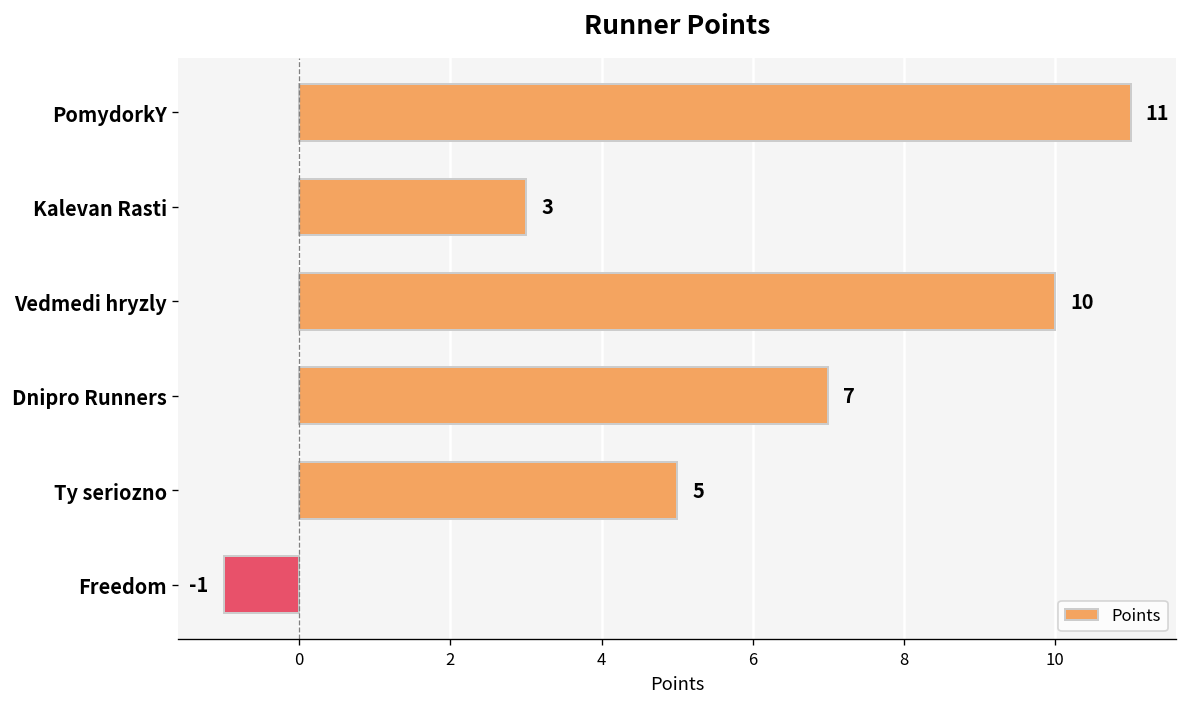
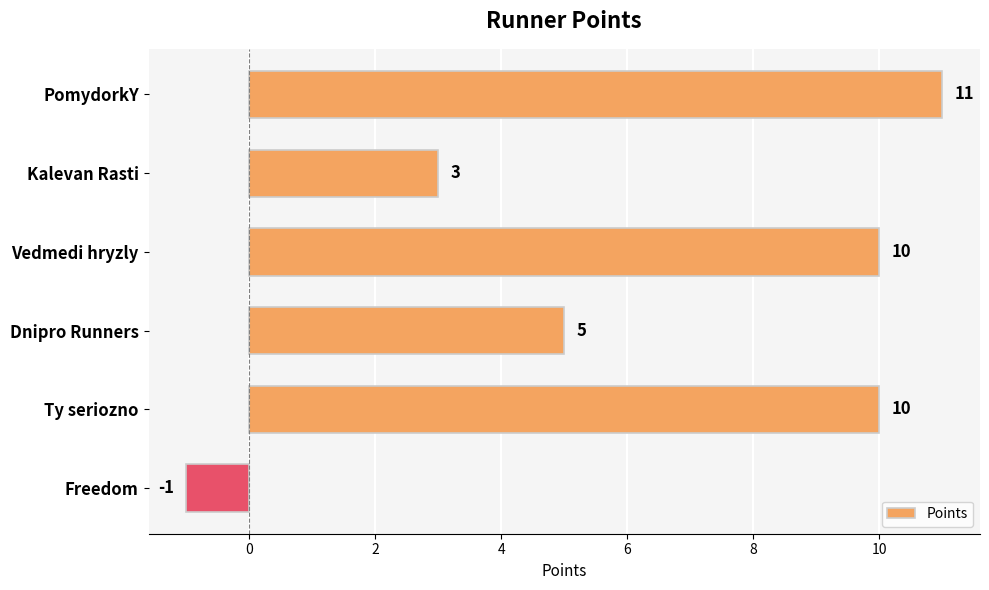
  {
    "PomydorkY": 11,
    "Kalevan Rasti": 3,
    "Vedmedi hryzly": 10,
-   "Dnipro Runners": 7,
-   "Ty seriozno": 5,
+   "Dnipro Runners": 5,
+   "Ty seriozno": 10,
    "Freedom": -1
  }
